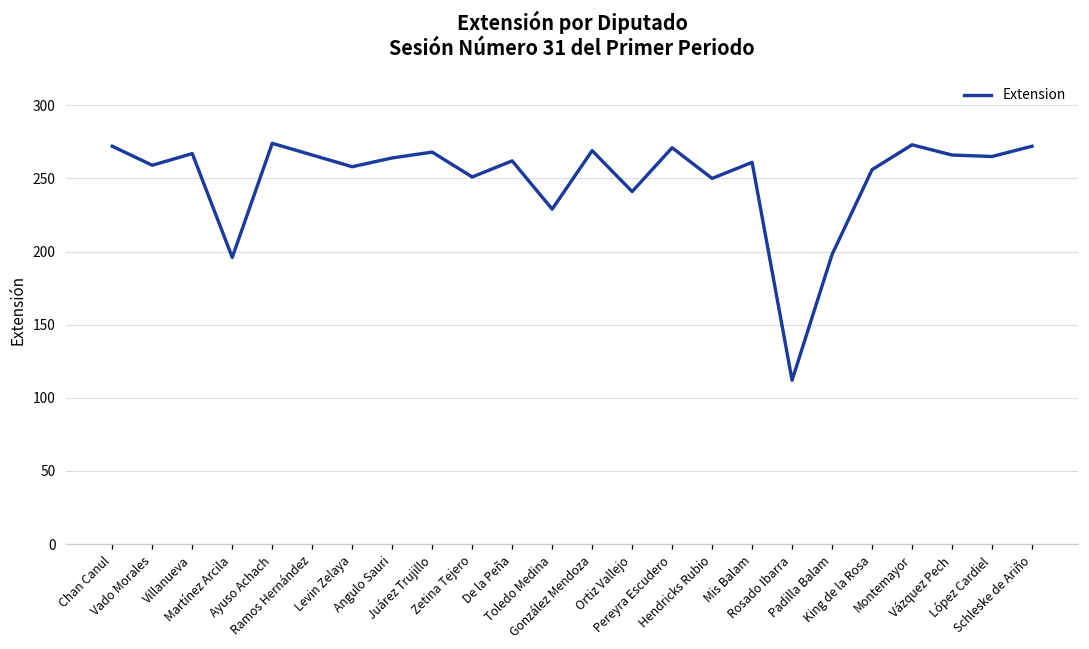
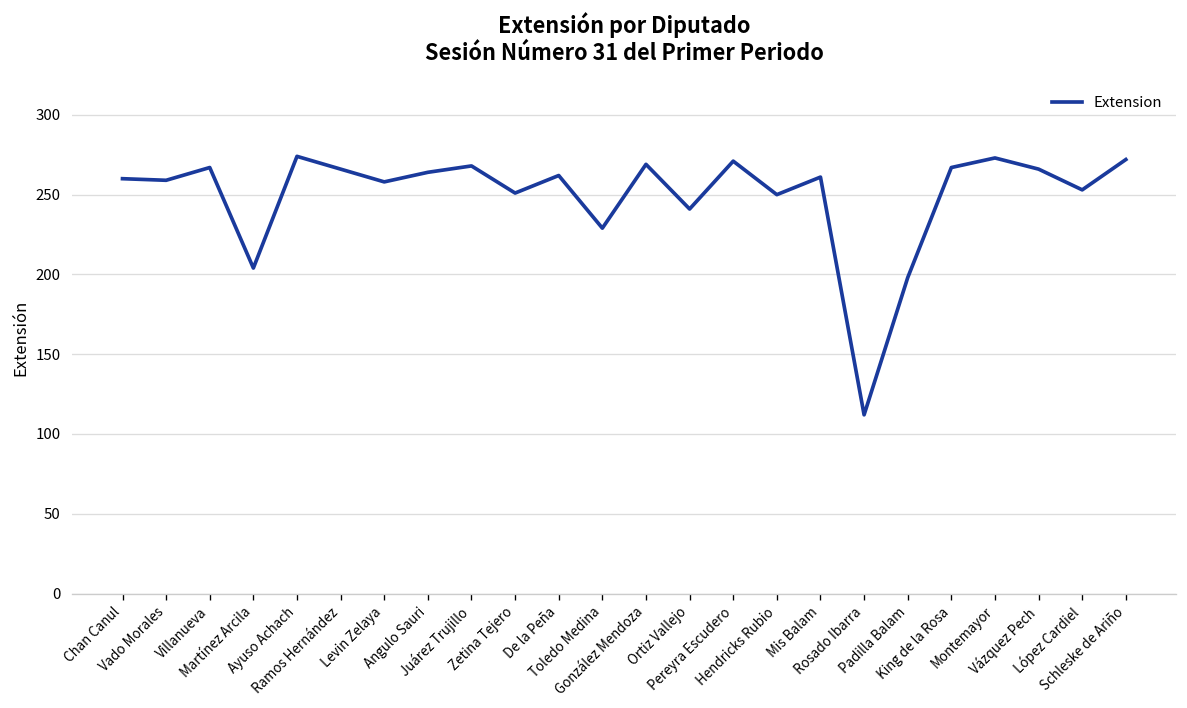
  {
-   "Chan Canul": 272,
+   "Chan Canul": 260,
    "Vado Morales": 259,
    "Villanueva": 267,
-   "Martínez Arcila": 196,
+   "Martínez Arcila": 204,
    "Ayuso Achach": 274,
    "Ramos Hernández": 266,
    "Levin Zelaya": 258,
    "Angulo Sauri": 264,
    "Juárez Trujillo": 268,
    "Zetina Tejero": 251,
    "De la Peña": 262,
    "Toledo Medina": 229,
    "González Mendoza": 269,
    "Ortiz Vallejo": 241,
    "Pereyra Escudero": 271,
    "Hendricks Rubio": 250,
    "Mis Balam": 261,
    "Rosado Ibarra": 112,
    "Padilla Balam": 198,
-   "King de la Rosa": 256,
+   "King de la Rosa": 267,
    "Montemayor": 273,
    "Vázquez Pech": 266,
-   "López Cardiel": 265,
+   "López Cardiel": 253,
    "Schleske de Ariño": 272
  }
